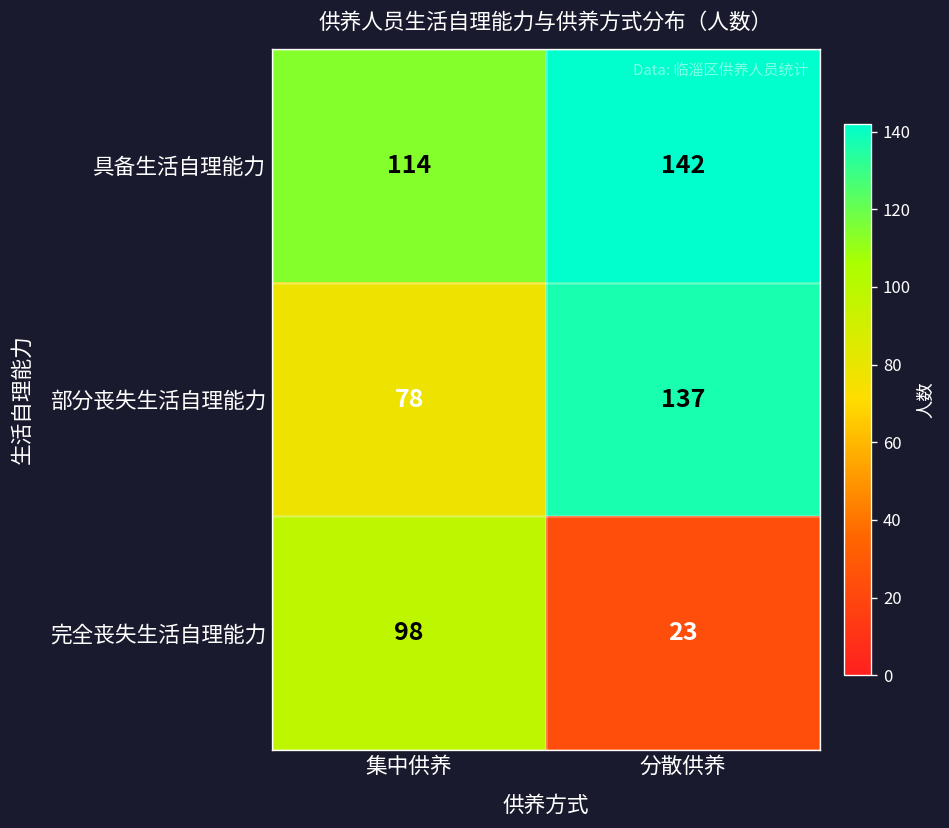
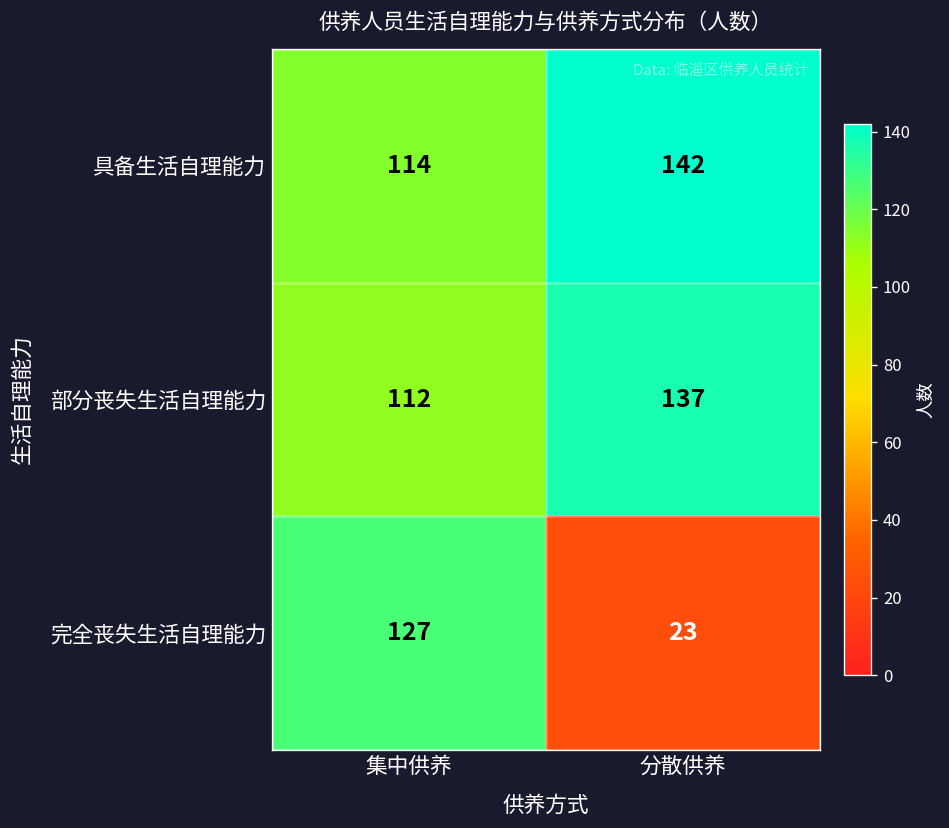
  {
    "具备生活自理能力": {
      "集中供养": 114
    },
    "部分丧失生活自理能力": {
-     "集中供养": 78,
+     "集中供养": 112,
      "分散供养": 137
    },
    "完全丧失生活自理能力": {
-     "集中供养": 98,
+     "集中供养": 127,
      "分散供养": 23
    }
  }
